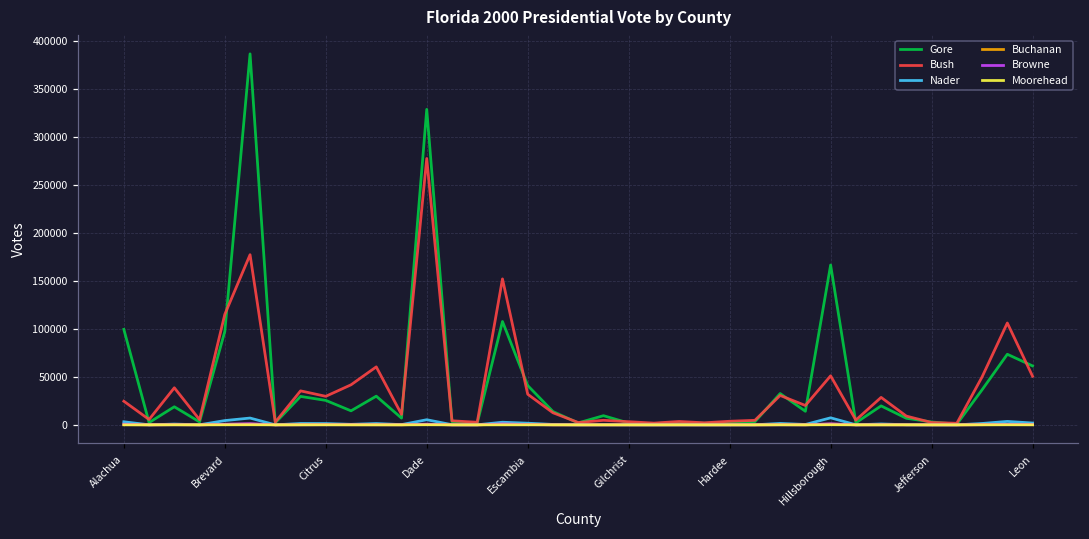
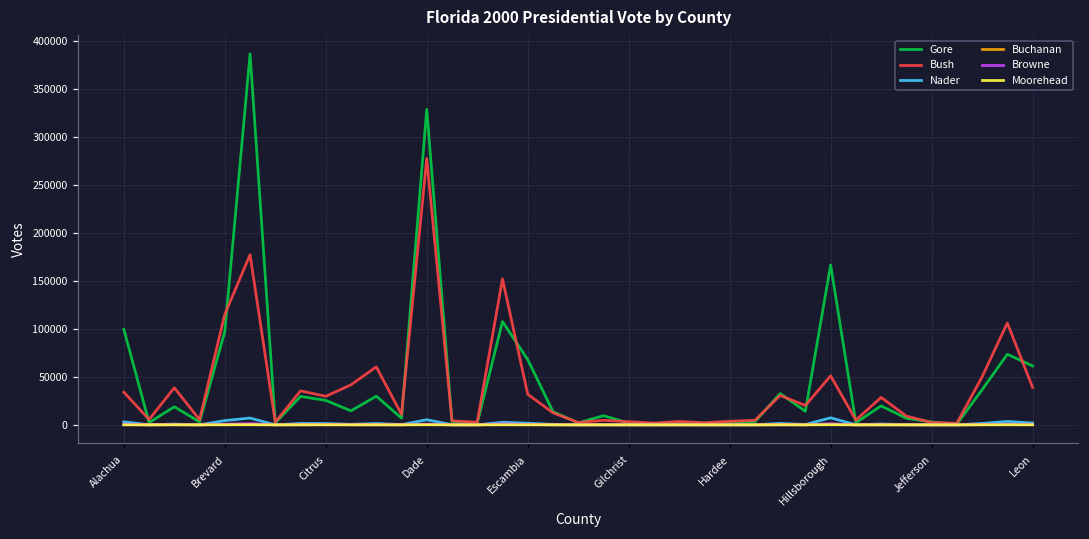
  {
    "Gore": {
      "Alachua": 100000,
      "Brevard": 100000,
      "Citrus": 30000,
      "Dade": 330000,
-     "Escambia": 40000,
+     "Escambia": 70000,
      "Hillsborough": 170000,
      "Leon": 60000
    },
    "Bush": {
-     "Alachua": 20000,
+     "Alachua": 30000,
      "Brevard": 120000,
      "Citrus": 30000,
      "Dade": 280000,
      "Escambia": 30000,
      "Hillsborough": 50000,
-     "Leon": 50000
+     "Leon": 40000
    },
    "Nader": {
      "Brevard": 0,
      "Dade": 10000,
      "Hillsborough": 10000
    }
  }
